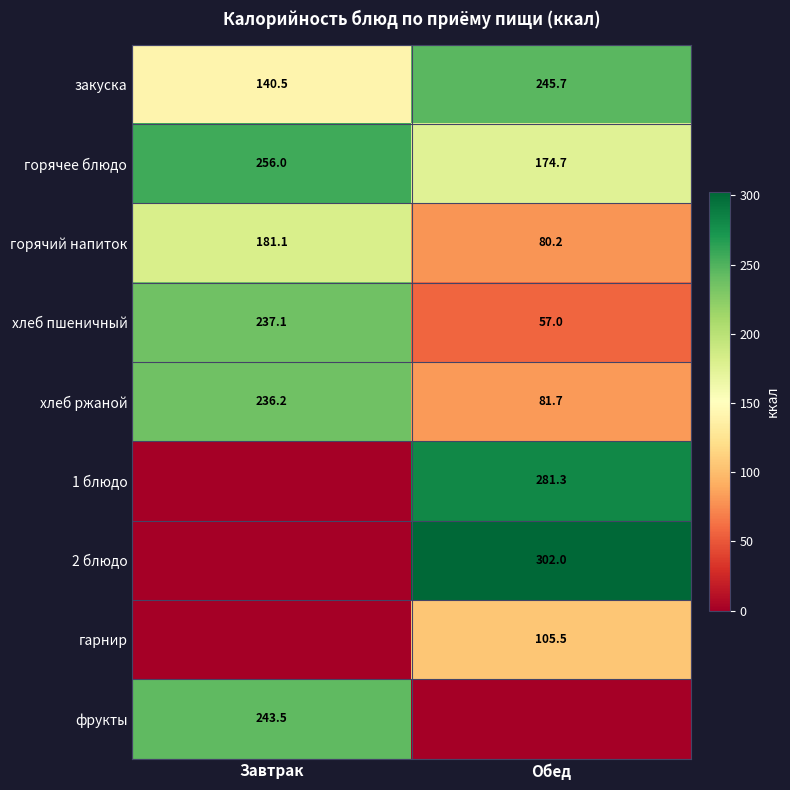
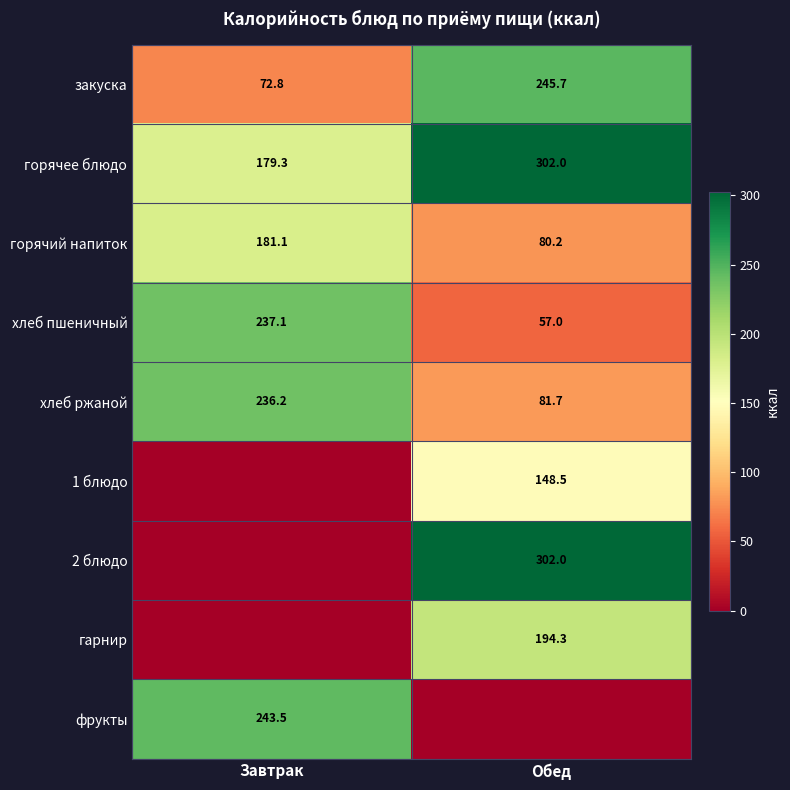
  {
    "закуска": {
-     "Завтрак": 140.5,
+     "Завтрак": 72.8,
      "Обед": 245.7
    },
    "горячее блюдо": {
-     "Завтрак": 256.0,
-     "Обед": 174.7
+     "Завтрак": 179.3,
+     "Обед": 302.0
    },
    "горячий напиток": {
      "Завтрак": 181.1,
      "Обед": 80.2
    },
    "хлеб пшеничный": {
      "Завтрак": 237.1,
      "Обед": 57.0
    },
    "хлеб ржаной": {
      "Завтрак": 236.2,
      "Обед": 81.7
    },
    "1 блюдо": {
-     "Обед": 281.3
+     "Обед": 148.5
    },
    "2 блюдо": {
      "Обед": 302.0
    },
    "гарнир": {
-     "Обед": 105.5
+     "Обед": 194.3
    },
    "фрукты": {
      "Завтрак": 243.5
    }
  }
